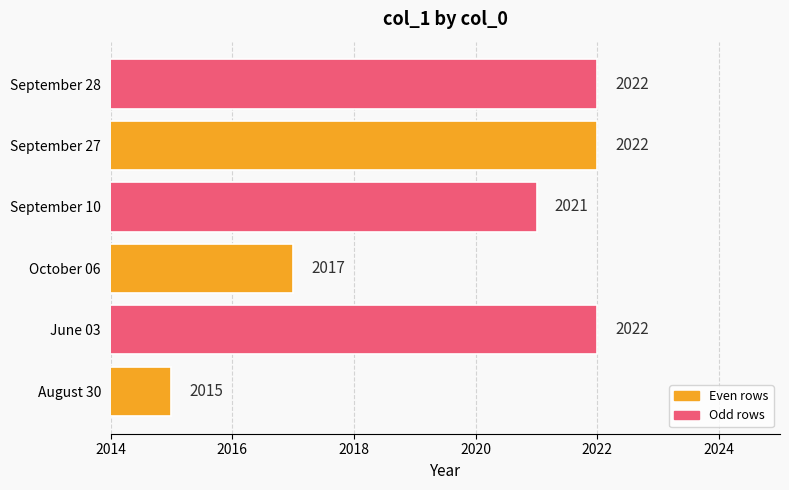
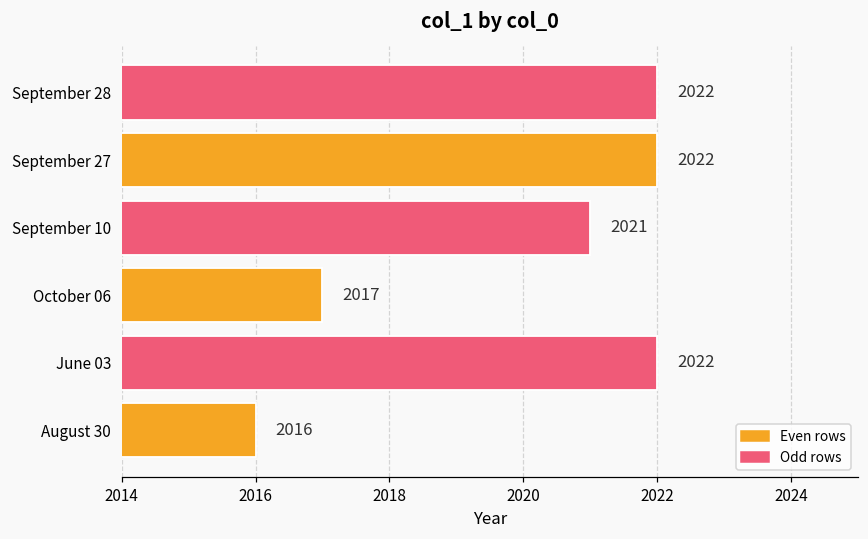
  {
    "September 28": 2022,
    "September 27": 2022,
    "September 10": 2021,
    "October 06": 2017,
    "June 03": 2022,
-   "August 30": 2015
+   "August 30": 2016
  }
